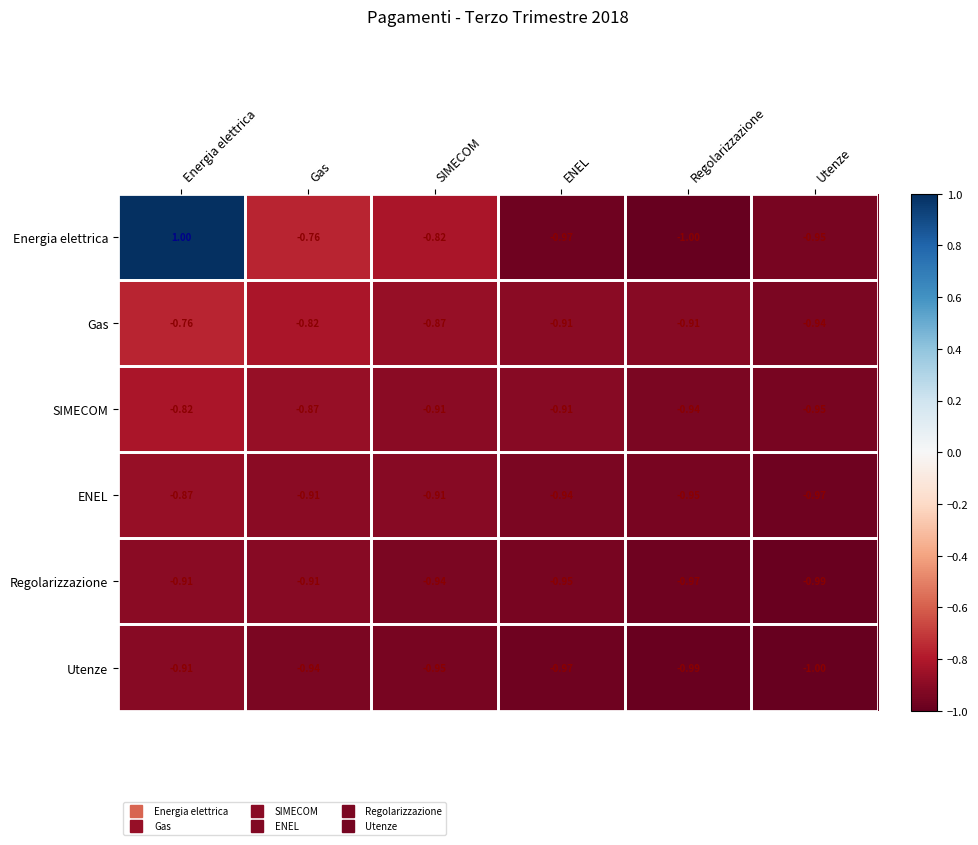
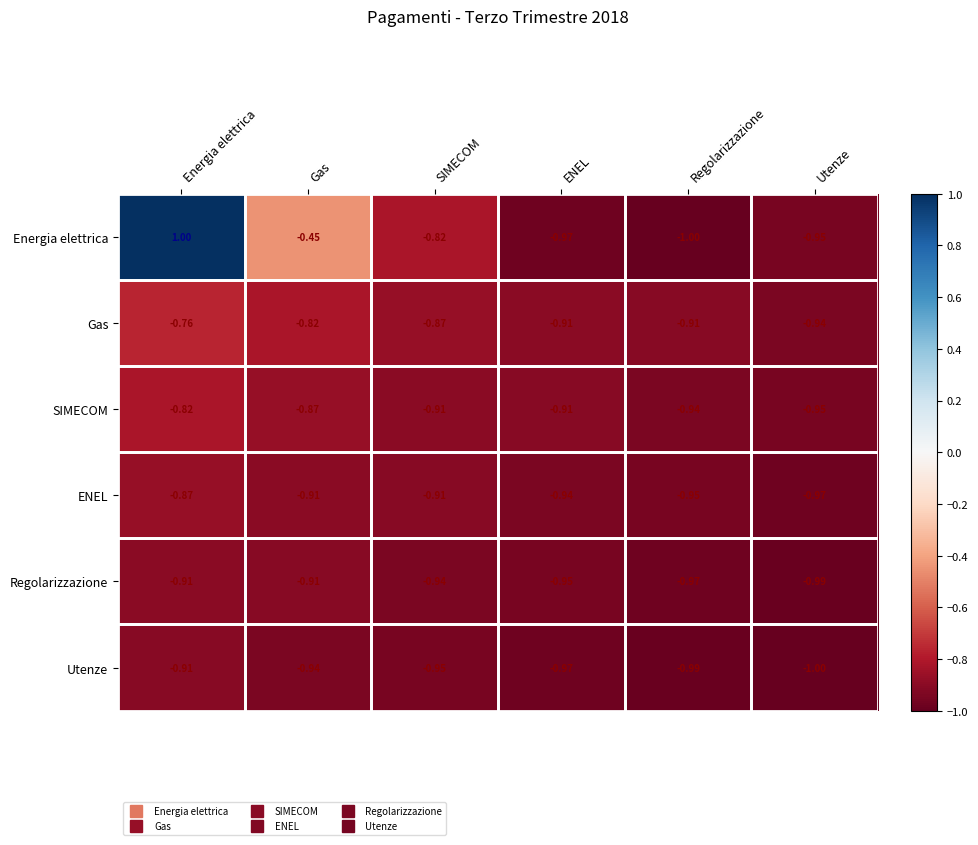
  {
    "Energia elettrica": {
      "Energia elettrica": 1.00,
-     "Gas": -0.76
+     "Gas": -0.45
    },
    "Gas": {
      "Energia elettrica": -0.76
    }
  }
